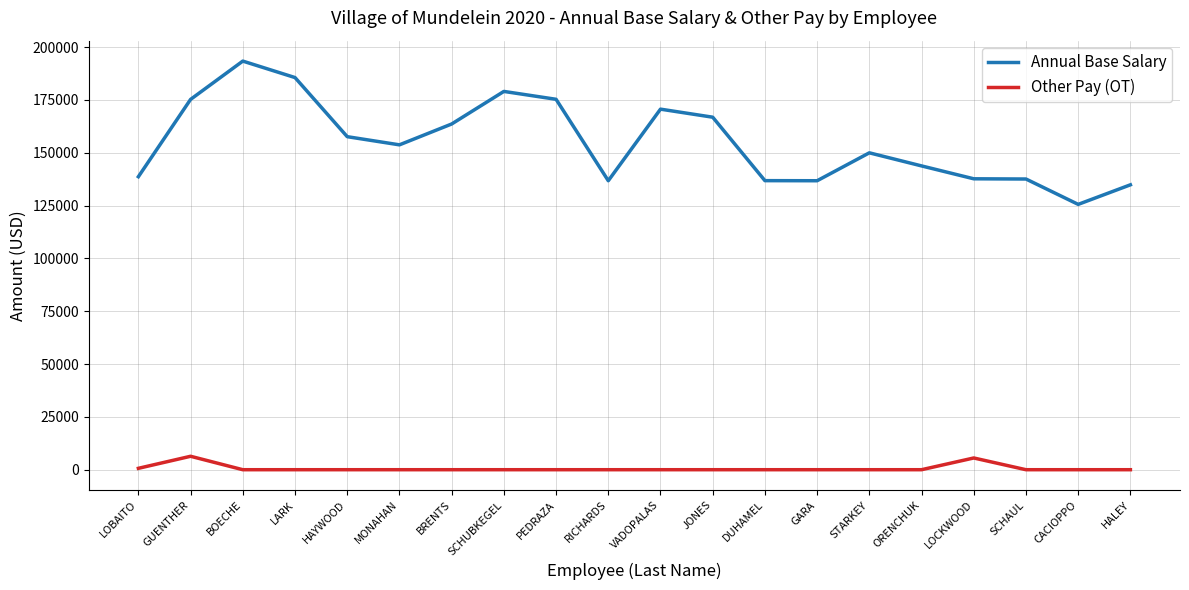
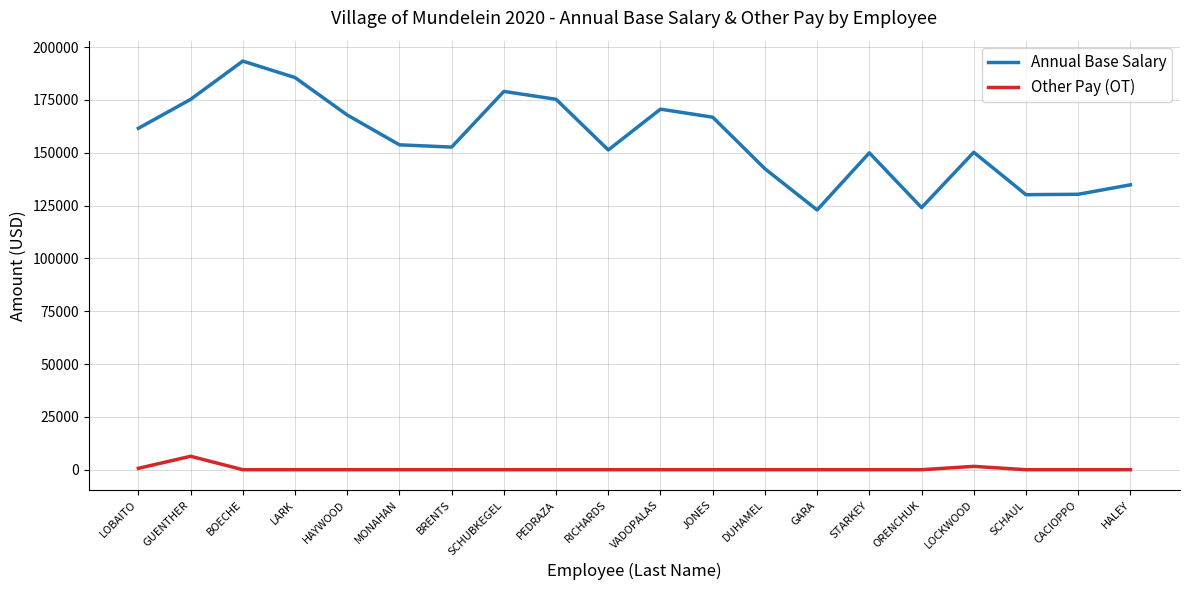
  {
    "Annual Base Salary": {
-     "LOBAITO": 139000,
+     "LOBAITO": 162000,
      "GUENTHER": 175000,
      "BOECHE": 193000,
      "LARK": 186000,
-     "HAYWOOD": 158000,
+     "HAYWOOD": 168000,
      "MONAHAN": 154000,
-     "BRENTS": 164000,
+     "BRENTS": 153000,
      "SCHUBKEGEL": 179000,
      "PEDRAZA": 175000,
-     "RICHARDS": 137000,
+     "RICHARDS": 151000,
      "VADOPALAS": 171000,
      "JONES": 167000,
-     "DUHAMEL": 137000,
-     "GARA": 137000,
+     "DUHAMEL": 142000,
+     "GARA": 123000,
      "STARKEY": 150000,
-     "ORENCHUK": 144000,
-     "LOCKWOOD": 138000,
-     "SCHAUL": 138000,
-     "CACIOPPO": 126000,
+     "ORENCHUK": 124000,
+     "LOCKWOOD": 150000,
+     "SCHAUL": 130000,
+     "CACIOPPO": 130000,
      "HALEY": 135000
    },
    "Other Pay (OT)": {
      "LOBAITO": 1000,
      "GUENTHER": 6000,
      "BOECHE": 0,
      "LARK": 0,
      "HAYWOOD": 0,
      "MONAHAN": 0,
      "BRENTS": 0,
      "SCHUBKEGEL": 0,
      "PEDRAZA": 0,
      "RICHARDS": 0,
      "VADOPALAS": 0,
      "JONES": 0,
      "DUHAMEL": 0,
      "GARA": 0,
      "STARKEY": 0,
      "ORENCHUK": 0,
-     "LOCKWOOD": 6000,
+     "LOCKWOOD": 2000,
      "SCHAUL": 0,
      "CACIOPPO": 0,
      "HALEY": 0
    }
  }
